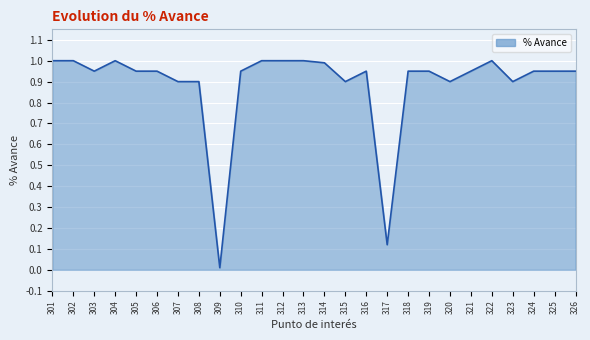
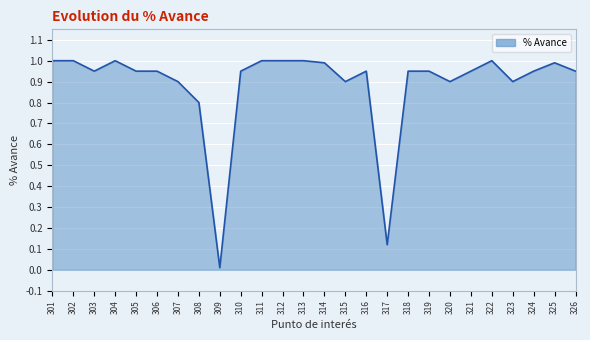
  {
    "301": 1.00,
    "302": 1.00,
    "303": 0.95,
    "304": 1.00,
    "305": 0.95,
    "306": 0.95,
    "307": 0.90,
-   "308": 0.9,
+   "308": 0.8,
    "309": 0.01,
    "310": 0.95,
    "311": 1.00,
    "312": 1.00,
    "313": 1.00,
    "314": 0.99,
    "315": 0.90,
    "316": 0.95,
    "317": 0.12,
    "318": 0.95,
    "319": 0.95,
    "320": 0.90,
    "321": 0.95,
    "322": 1.00,
    "323": 0.90,
    "324": 0.95,
-   "325": 0.95,
+   "325": 0.99,
    "326": 0.95
  }
